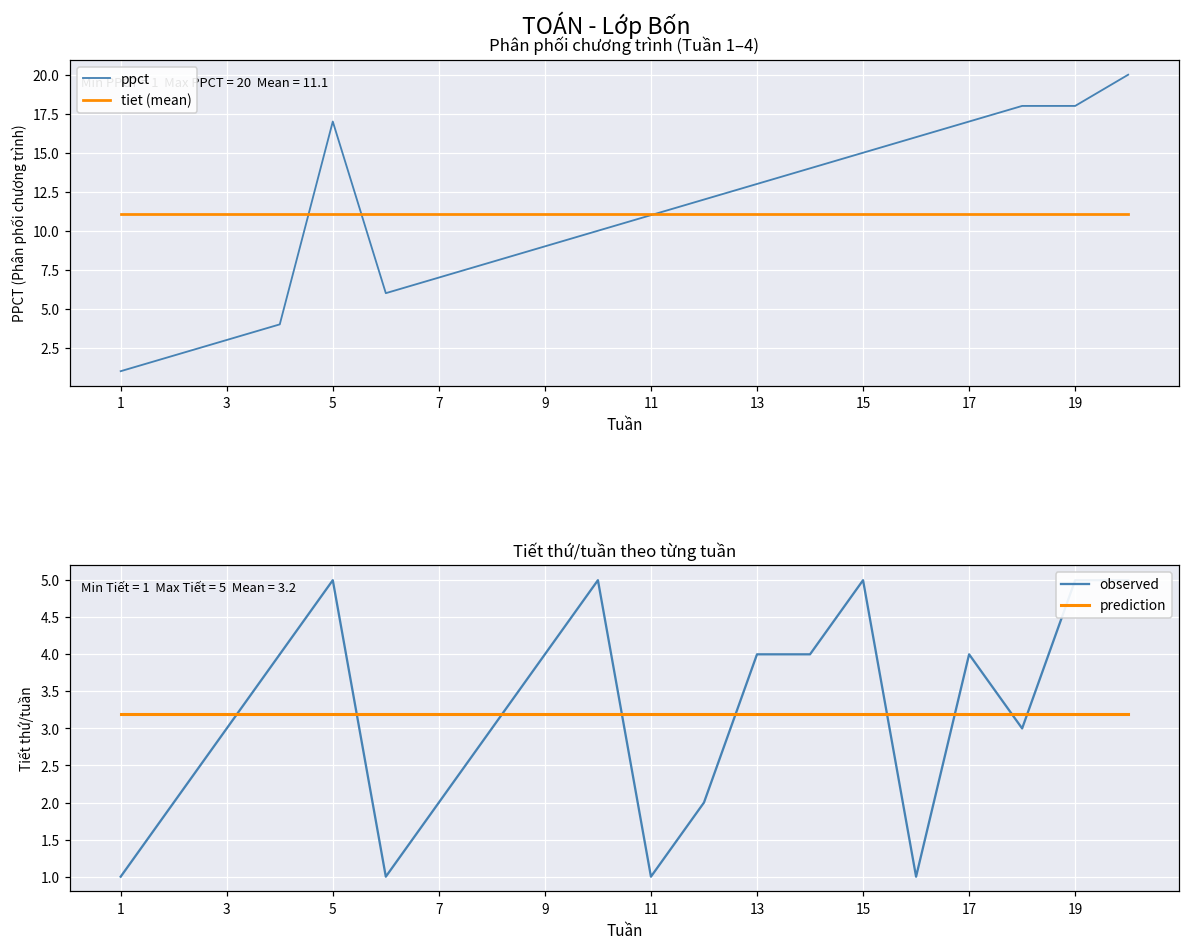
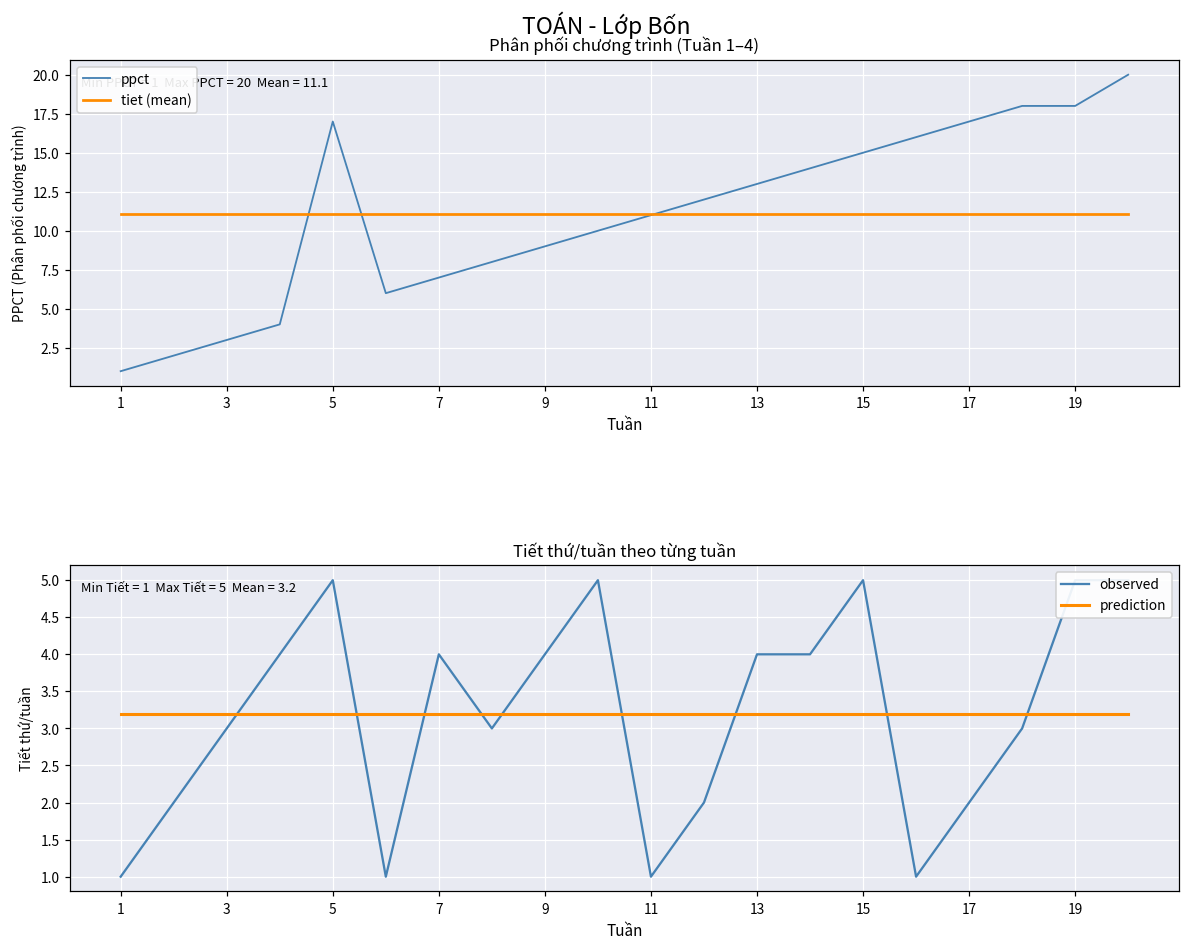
  {
    "Phân phối chương trình (Tuần 1–4)": {
      "ppct": {
        "1": 1.0,
        "3": 3.0,
        "5": 17.0,
        "7": 7.0,
        "9": 9.0,
        "13": 13.0,
        "15": 15.0,
        "17": 17.0,
        "19": 18.0
      },
      "tiet (mean)": {
        "1": 11.1,
        "3": 11.1,
        "5": 11.1,
        "7": 11.1,
        "9": 11.1,
        "13": 11.1,
        "15": 11.1,
        "17": 11.1,
        "19": 11.1
      }
    },
    "Tiết thứ/tuần theo từng tuần": {
      "observed": {
        "1": 1,
        "3": 3,
        "5": 5,
-       "7": 2,
+       "7": 4,
        "9": 4,
        "11": 1,
        "13": 4,
        "15": 5,
-       "17": 4
+       "17": 2
      },
      "prediction": {
        "1": 3.2,
        "3": 3.2,
        "5": 3.2,
        "7": 3.2,
        "9": 3.2,
        "11": 3.2,
        "13": 3.2,
        "15": 3.2,
        "17": 3.2,
        "19": 3.2
      }
    }
  }
